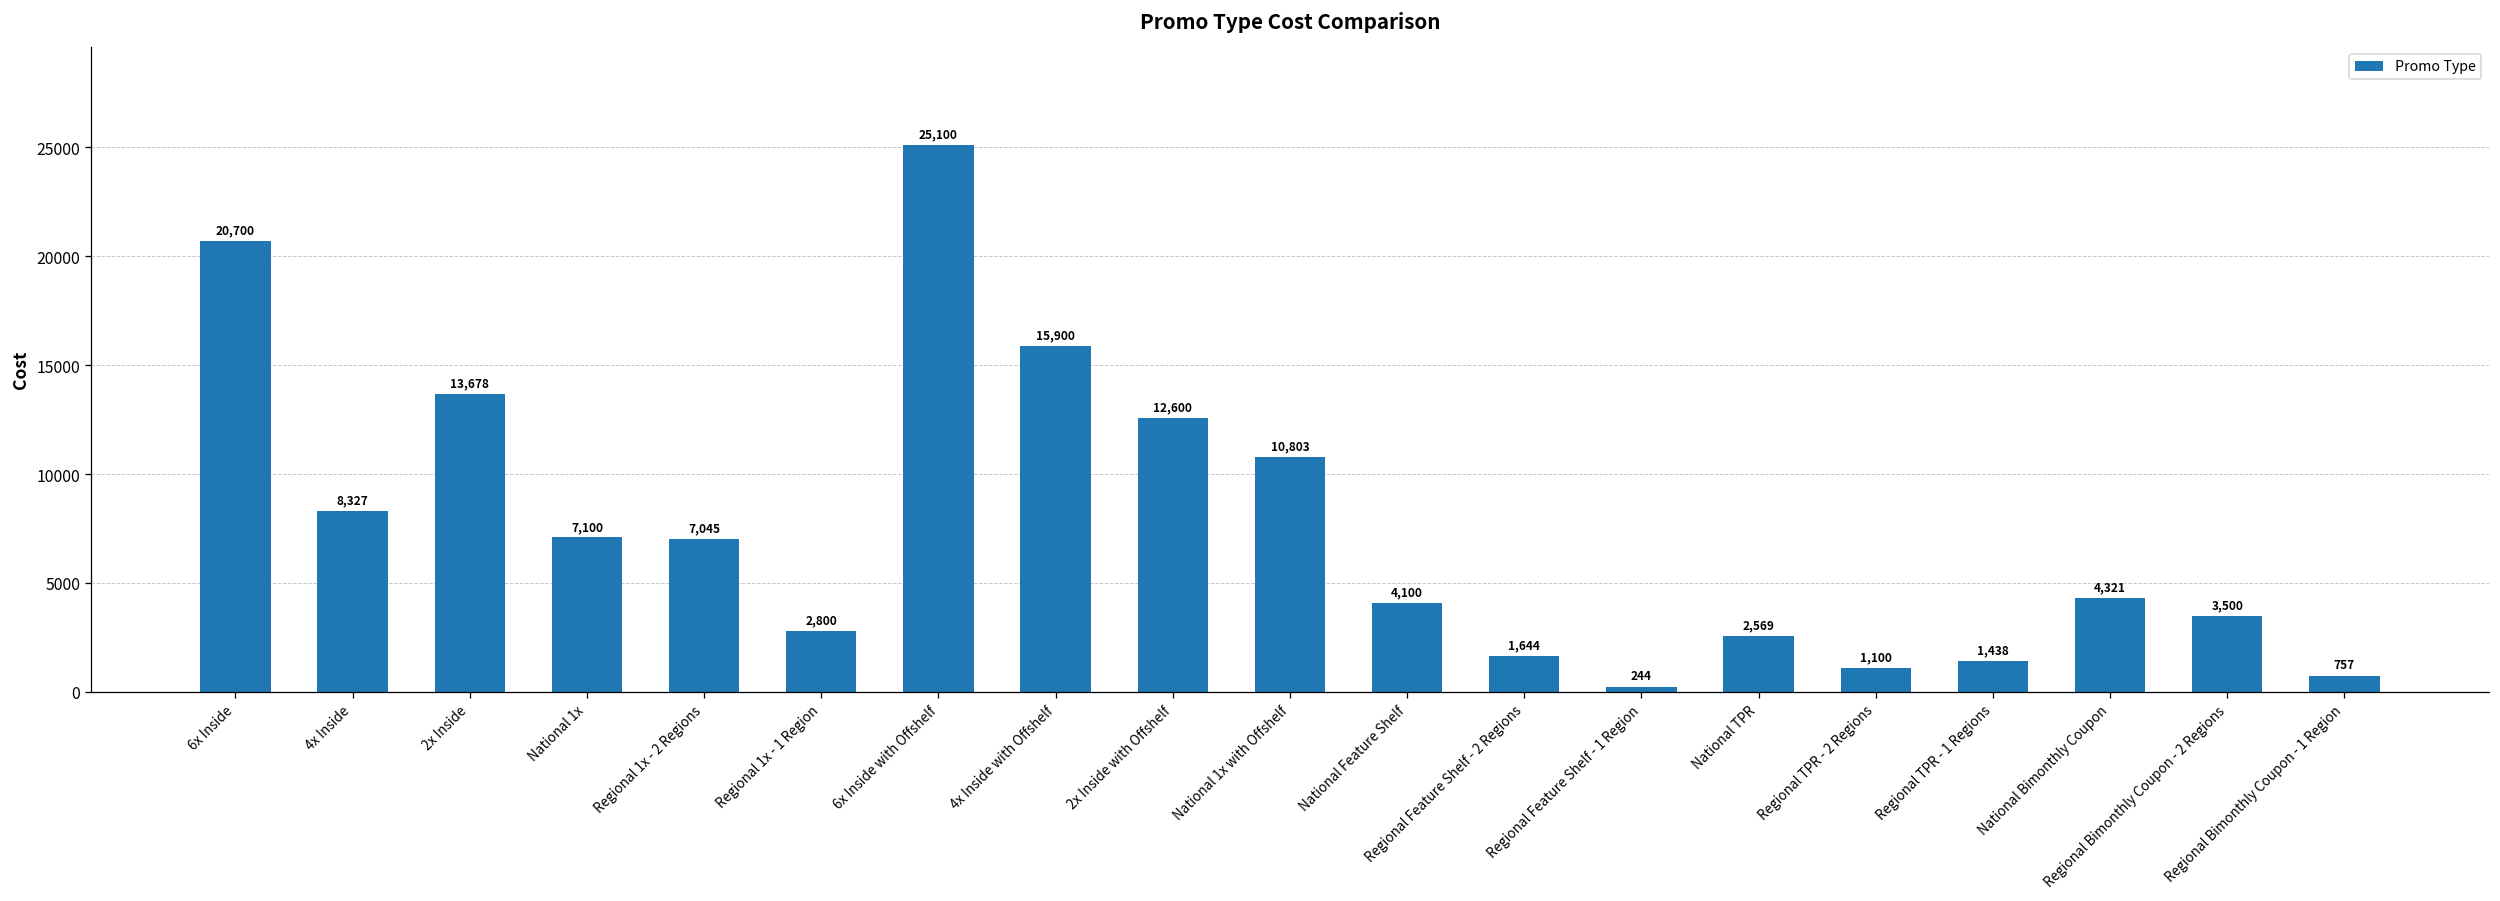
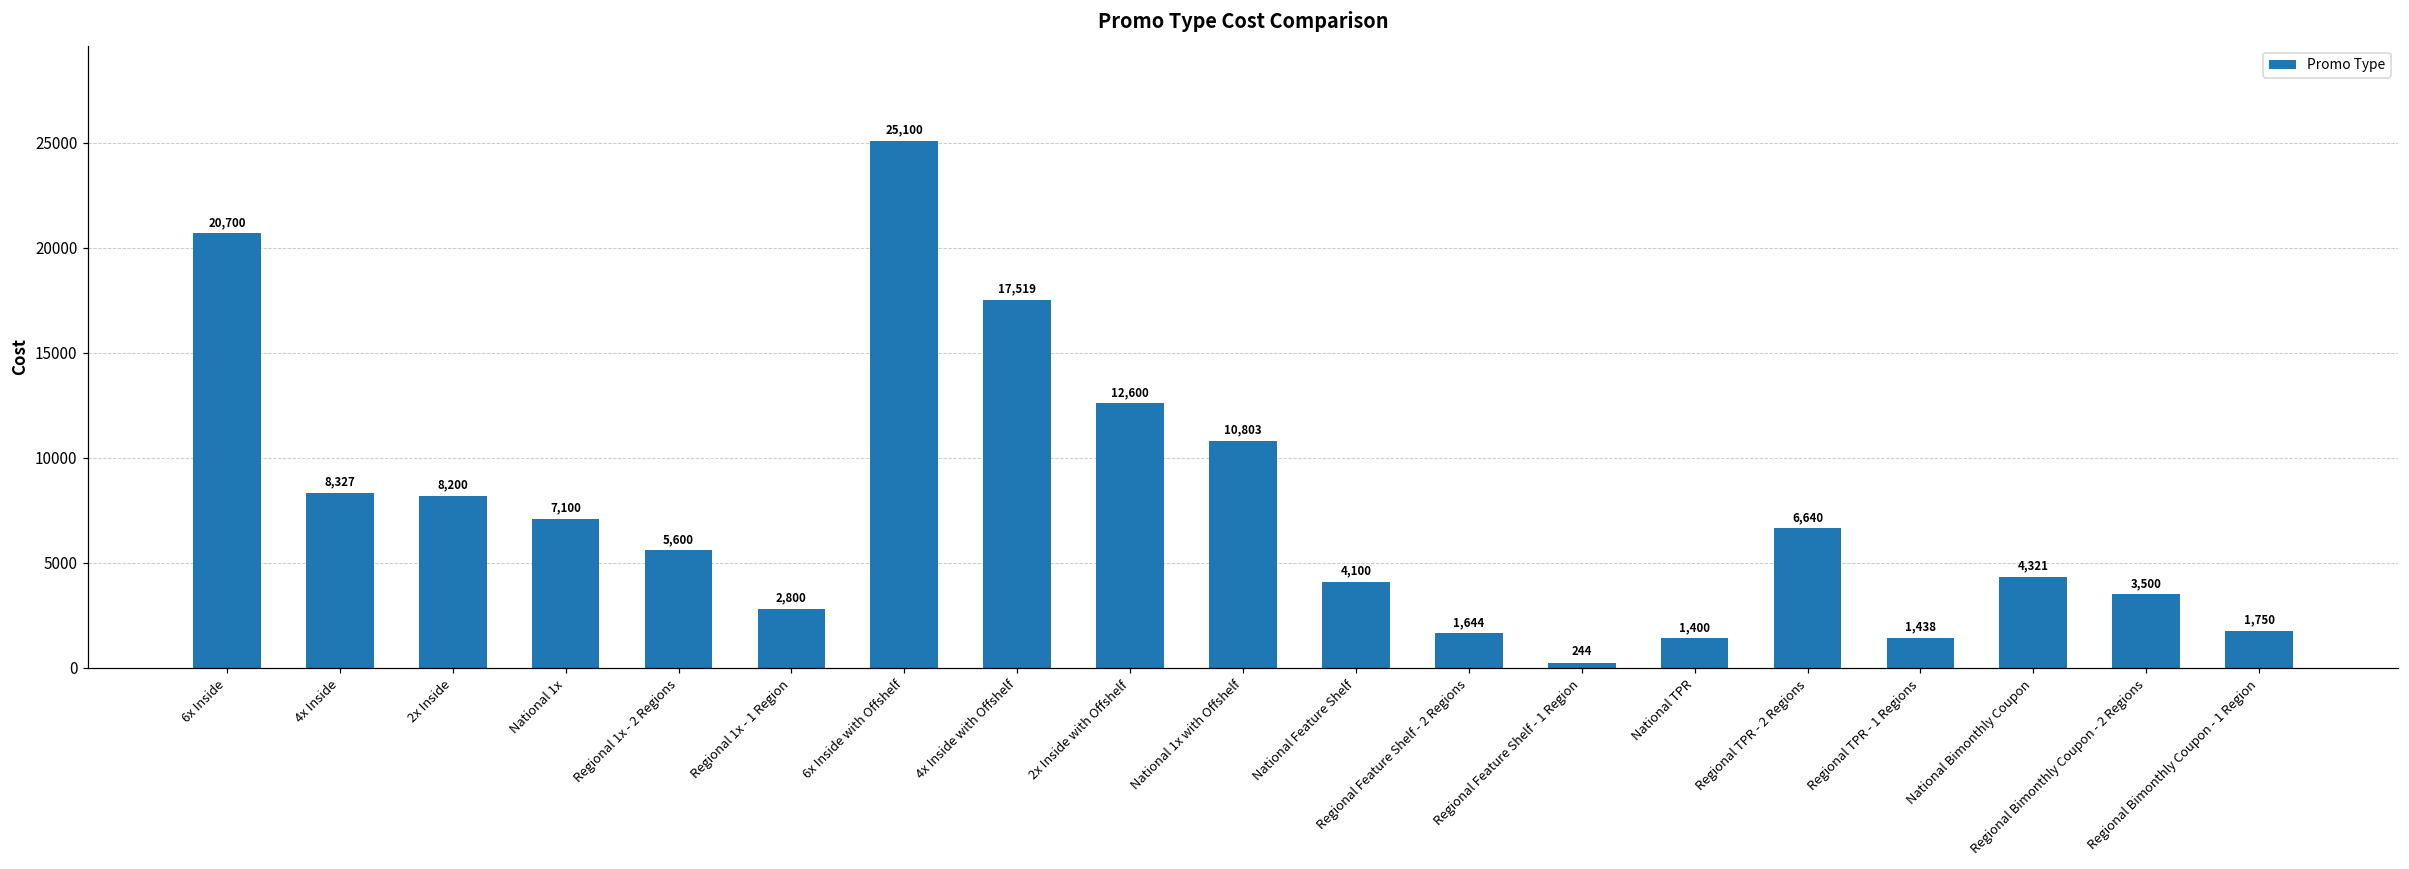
  {
    "6x Inside": "20,700",
    "4x Inside": "8,327",
-   "2x Inside": "13,678",
+   "2x Inside": "8,200",
    "National 1x": "7,100",
-   "Regional 1x - 2 Regions": "7,045",
+   "Regional 1x - 2 Regions": "5,600",
    "Regional 1x - 1 Region": "2,800",
    "6x Inside with Offshelf": "25,100",
-   "4x Inside with Offshelf": "15,900",
+   "4x Inside with Offshelf": "17,519",
    "2x Inside with Offshelf": "12,600",
    "National 1x with Offshelf": "10,803",
    "National Feature Shelf": "4,100",
    "Regional Feature Shelf - 2 Regions": "1,644",
    "Regional Feature Shelf - 1 Region": "244",
-   "National TPR": "2,569",
-   "Regional TPR - 2 Regions": "1,100",
+   "National TPR": "1,400",
+   "Regional TPR - 2 Regions": "6,640",
    "Regional TPR - 1 Regions": "1,438",
    "National Bimonthly Coupon": "4,321",
    "Regional Bimonthly Coupon - 2 Regions": "3,500",
-   "Regional Bimonthly Coupon - 1 Region": "757"
+   "Regional Bimonthly Coupon - 1 Region": "1,750"
  }
